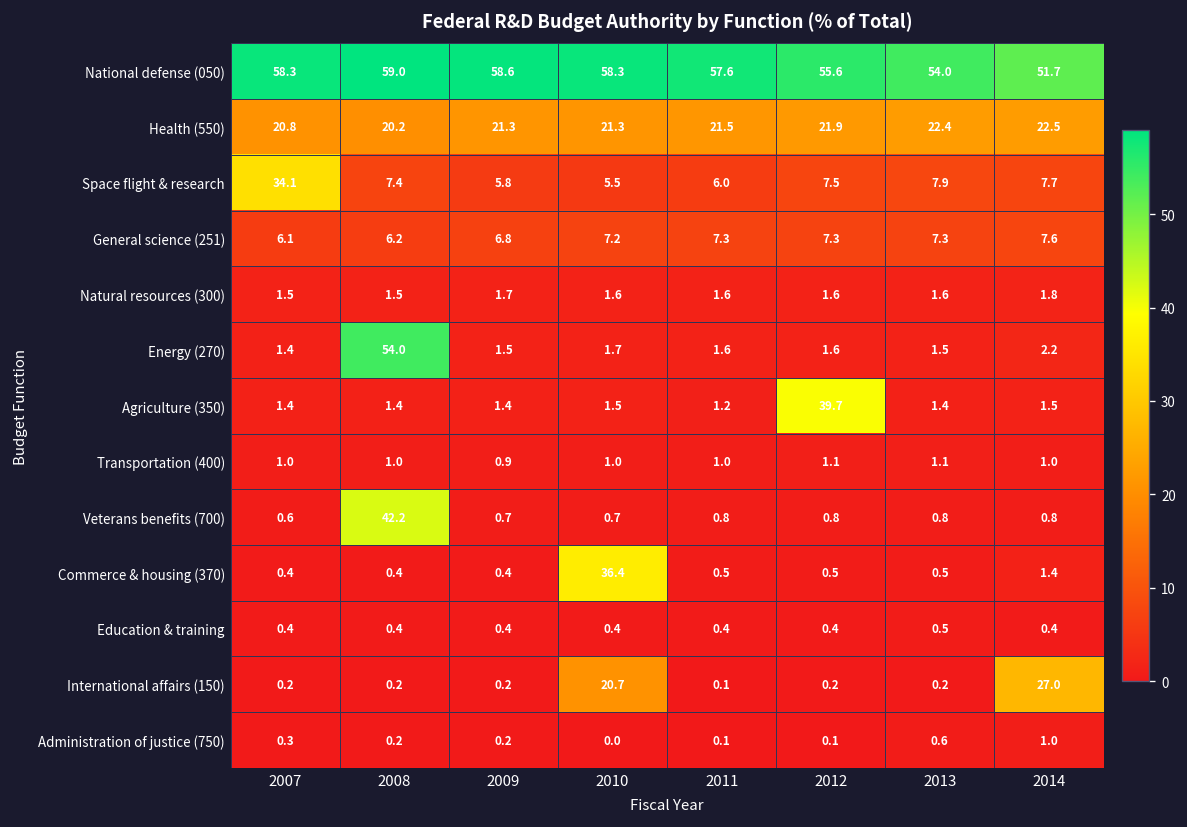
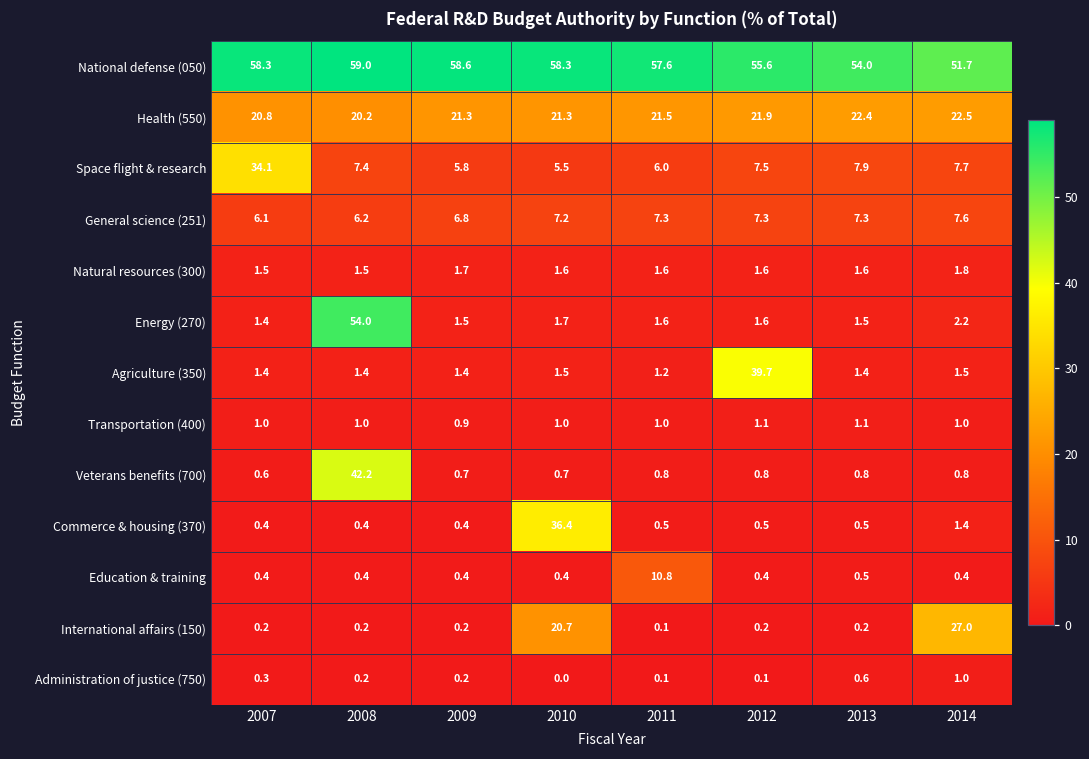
  {
    "National defense (050)": {
      "2007": 58.3,
      "2008": 59.0,
      "2009": 58.6,
      "2010": 58.3,
      "2011": 57.6,
      "2012": 55.6,
      "2013": 54.0,
      "2014": 51.7
    },
    "Health (550)": {
      "2007": 20.8,
      "2008": 20.2,
      "2009": 21.3,
      "2010": 21.3,
      "2011": 21.5,
      "2012": 21.9,
      "2013": 22.4,
      "2014": 22.5
    },
    "Space flight & research": {
      "2007": 34.1,
      "2008": 7.4,
      "2009": 5.8,
      "2010": 5.5,
      "2011": 6.0,
      "2012": 7.5,
      "2013": 7.9,
      "2014": 7.7
    },
    "General science (251)": {
      "2007": 6.1,
      "2008": 6.2,
      "2009": 6.8,
      "2010": 7.2,
      "2011": 7.3,
      "2012": 7.3,
      "2013": 7.3,
      "2014": 7.6
    },
    "Natural resources (300)": {
      "2007": 1.5,
      "2008": 1.5,
      "2009": 1.7,
      "2010": 1.6,
      "2011": 1.6,
      "2012": 1.6,
      "2013": 1.6,
      "2014": 1.8
    },
    "Energy (270)": {
      "2007": 1.4,
      "2008": 54.0,
      "2009": 1.5,
      "2010": 1.7,
      "2011": 1.6,
      "2012": 1.6,
      "2013": 1.5,
      "2014": 2.2
    },
    "Agriculture (350)": {
      "2007": 1.4,
      "2008": 1.4,
      "2009": 1.4,
      "2010": 1.5,
      "2011": 1.2,
      "2012": 39.7,
      "2013": 1.4,
      "2014": 1.5
    },
    "Transportation (400)": {
      "2007": 1.0,
      "2008": 1.0,
      "2009": 0.9,
      "2010": 1.0,
      "2011": 1.0,
      "2012": 1.1,
      "2013": 1.1,
      "2014": 1.0
    },
    "Veterans benefits (700)": {
      "2007": 0.6,
      "2008": 42.2,
      "2009": 0.7,
      "2010": 0.7,
      "2011": 0.8,
      "2012": 0.8,
      "2013": 0.8,
      "2014": 0.8
    },
    "Commerce & housing (370)": {
      "2007": 0.4,
      "2008": 0.4,
      "2009": 0.4,
      "2010": 36.4,
      "2011": 0.5,
      "2012": 0.5,
      "2013": 0.5,
      "2014": 1.4
    },
    "Education & training": {
      "2007": 0.4,
      "2008": 0.4,
      "2009": 0.4,
      "2010": 0.4,
-     "2011": 0.4,
+     "2011": 10.8,
      "2012": 0.4,
      "2013": 0.5,
      "2014": 0.4
    },
    "International affairs (150)": {
      "2007": 0.2,
      "2008": 0.2,
      "2009": 0.2,
      "2010": 20.7,
      "2011": 0.1,
      "2012": 0.2,
      "2013": 0.2,
      "2014": 27.0
    },
    "Administration of justice (750)": {
      "2007": 0.3,
      "2008": 0.2,
      "2009": 0.2,
      "2010": 0.0,
      "2011": 0.1,
      "2012": 0.1,
      "2013": 0.6,
      "2014": 1.0
    }
  }
